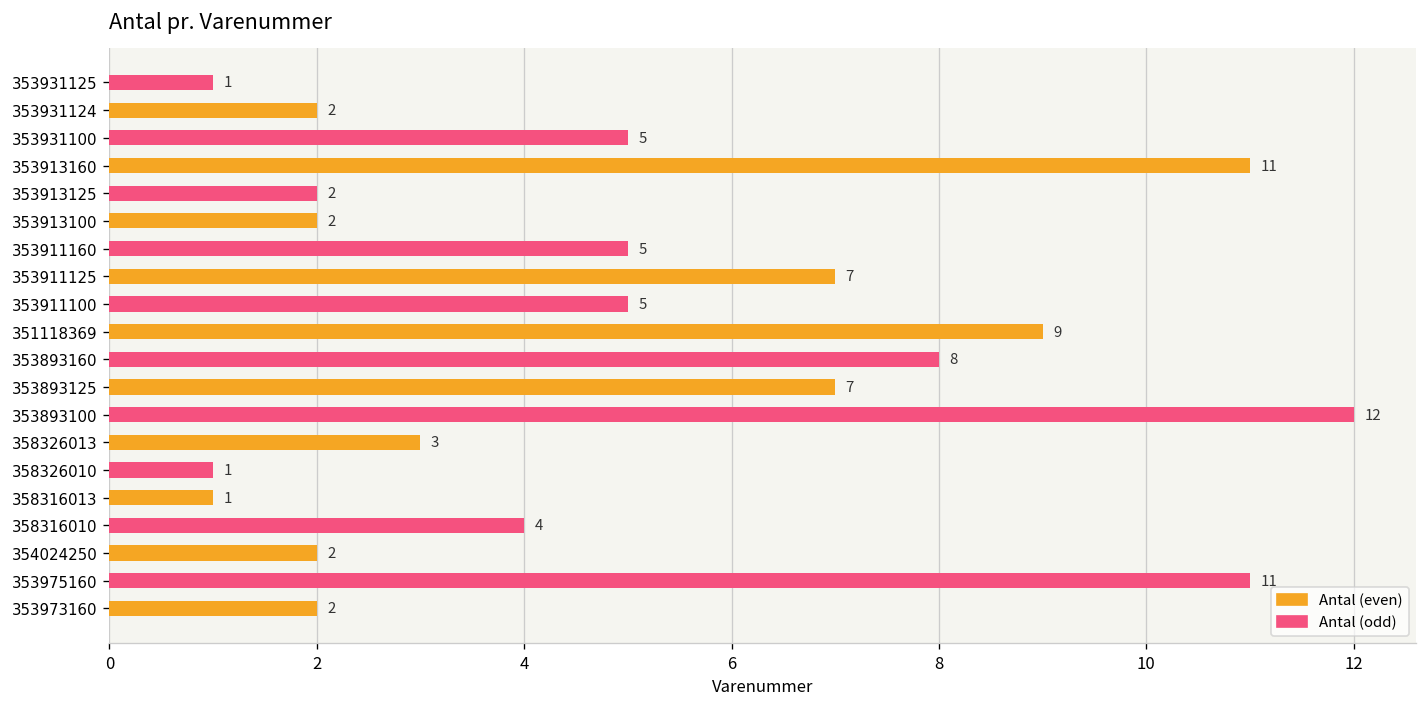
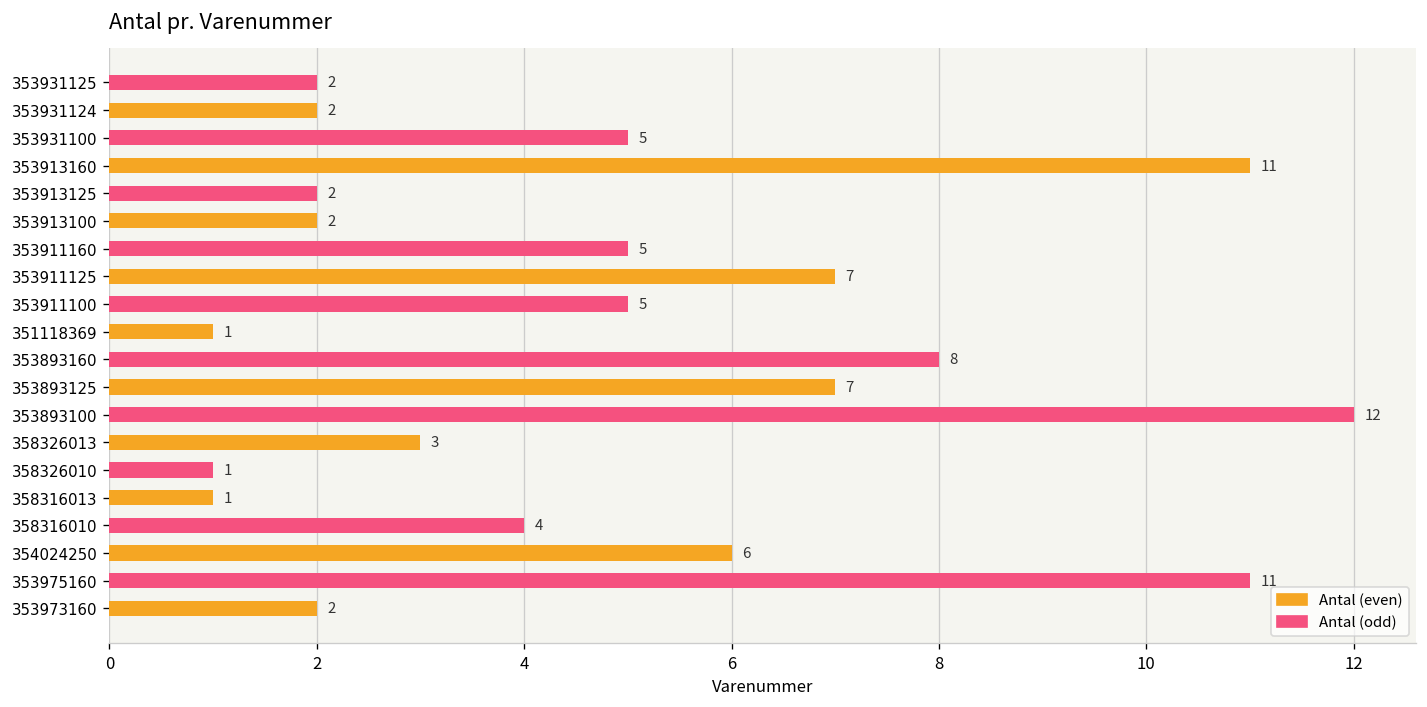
  {
-   "353931125": 1,
+   "353931125": 2,
    "353931124": 2,
    "353931100": 5,
    "353913160": 11,
    "353913125": 2,
    "353913100": 2,
    "353911160": 5,
    "353911125": 7,
    "353911100": 5,
-   "351118369": 9,
+   "351118369": 1,
    "353893160": 8,
    "353893125": 7,
    "353893100": 12,
    "358326013": 3,
    "358326010": 1,
    "358316013": 1,
    "358316010": 4,
-   "354024250": 2,
+   "354024250": 6,
    "353973160": 2
  }
